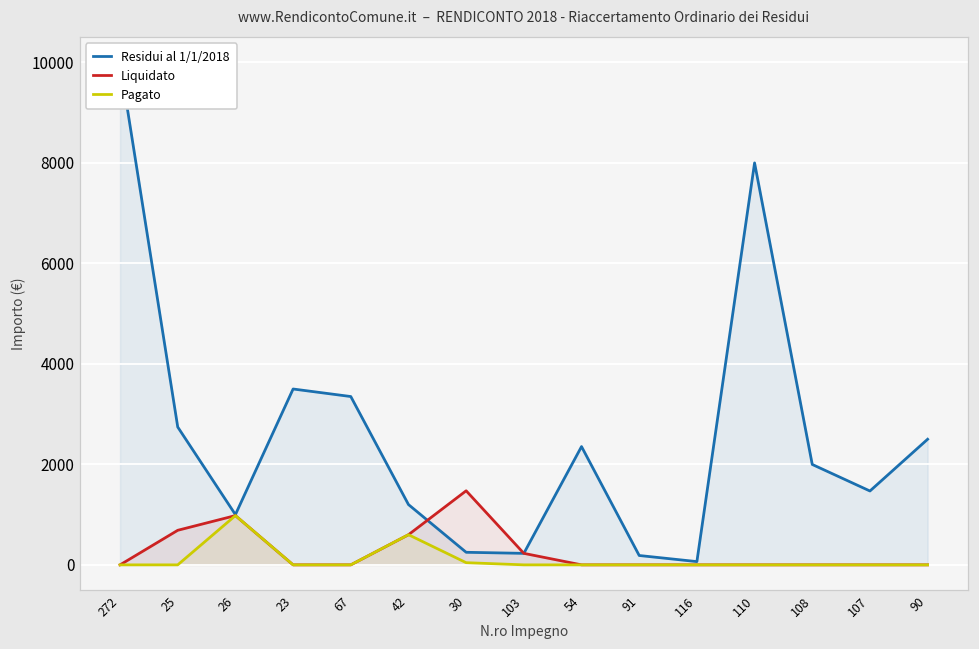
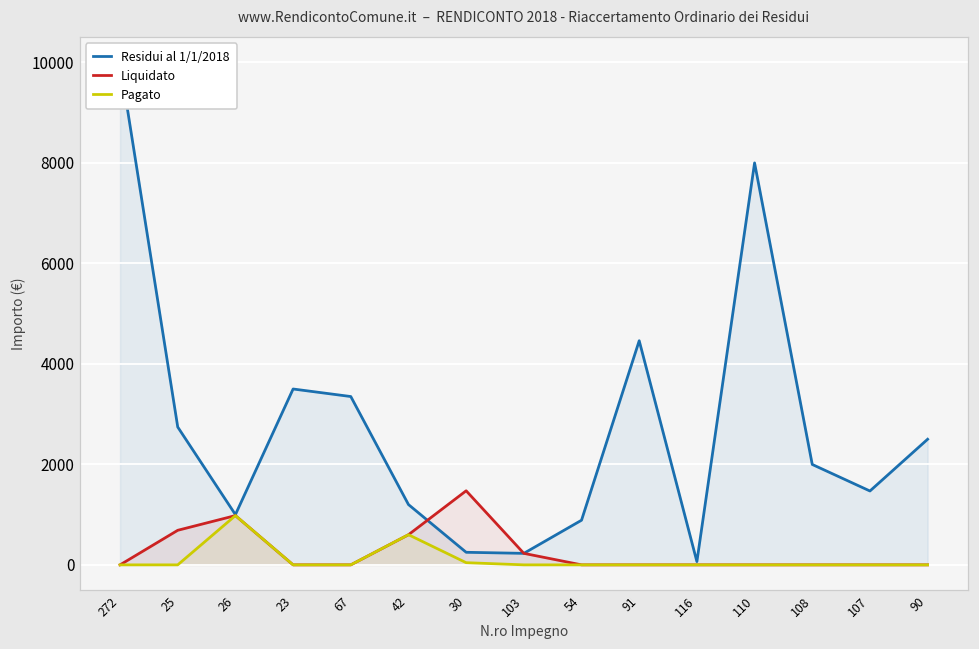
  {
    "Residui al 1/1/2018": {
      "25": 2700,
      "23": 3500,
      "67": 3400,
      "42": 1200,
      "30": 300,
-     "54": 2400,
-     "91": 200,
+     "54": 900,
+     "91": 4500,
      "116": 100,
      "110": 8000,
      "108": 2000,
      "107": 1500,
      "90": 2500
    },
    "Liquidato": {
      "25": 700,
      "30": 1500
    },
    "Pagato": {
      "25": 0,
      "30": 0,
      "103": 0
    }
  }
